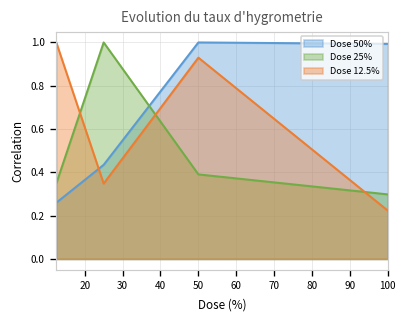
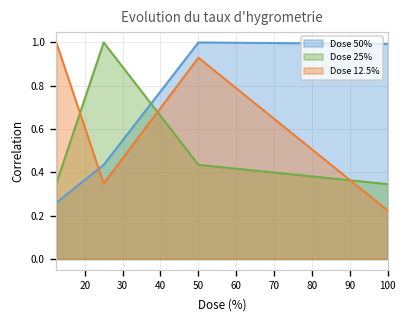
  {
    "Dose 50%": {
      "50": 1.00,
      "100": 0.99
    },
    "Dose 25%": {
-     "50": 0.39,
-     "100": 0.30
+     "50": 0.43,
+     "100": 0.35
    },
    "Dose 12.5%": {
      "50": 0.93,
      "100": 0.22
    }
  }
